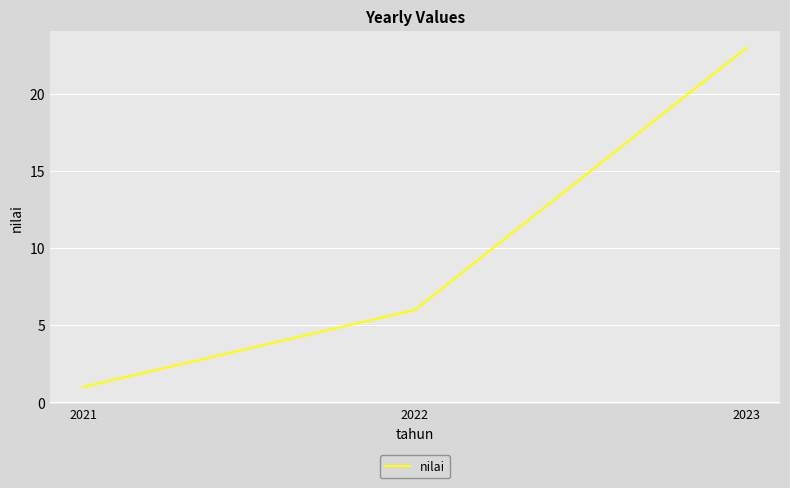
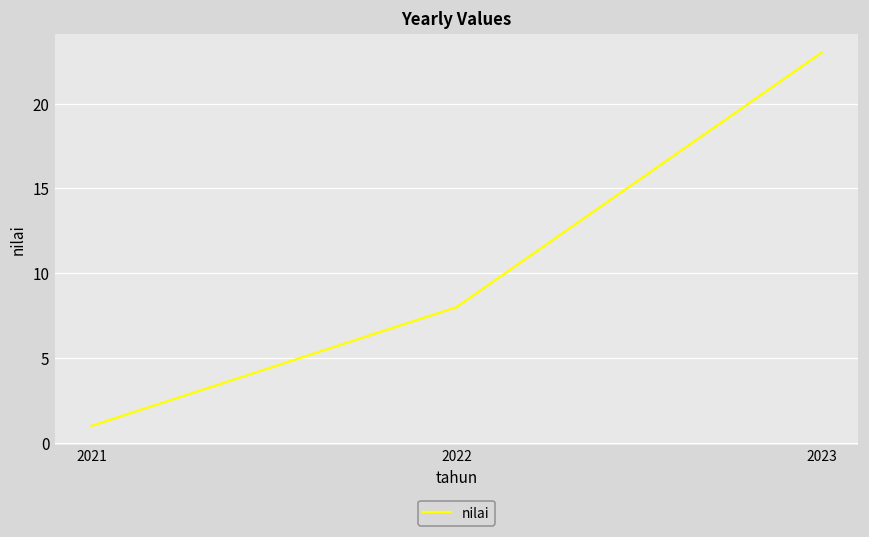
  {
    "2021": 1,
-   "2022": 6,
+   "2022": 8,
    "2023": 23
  }
